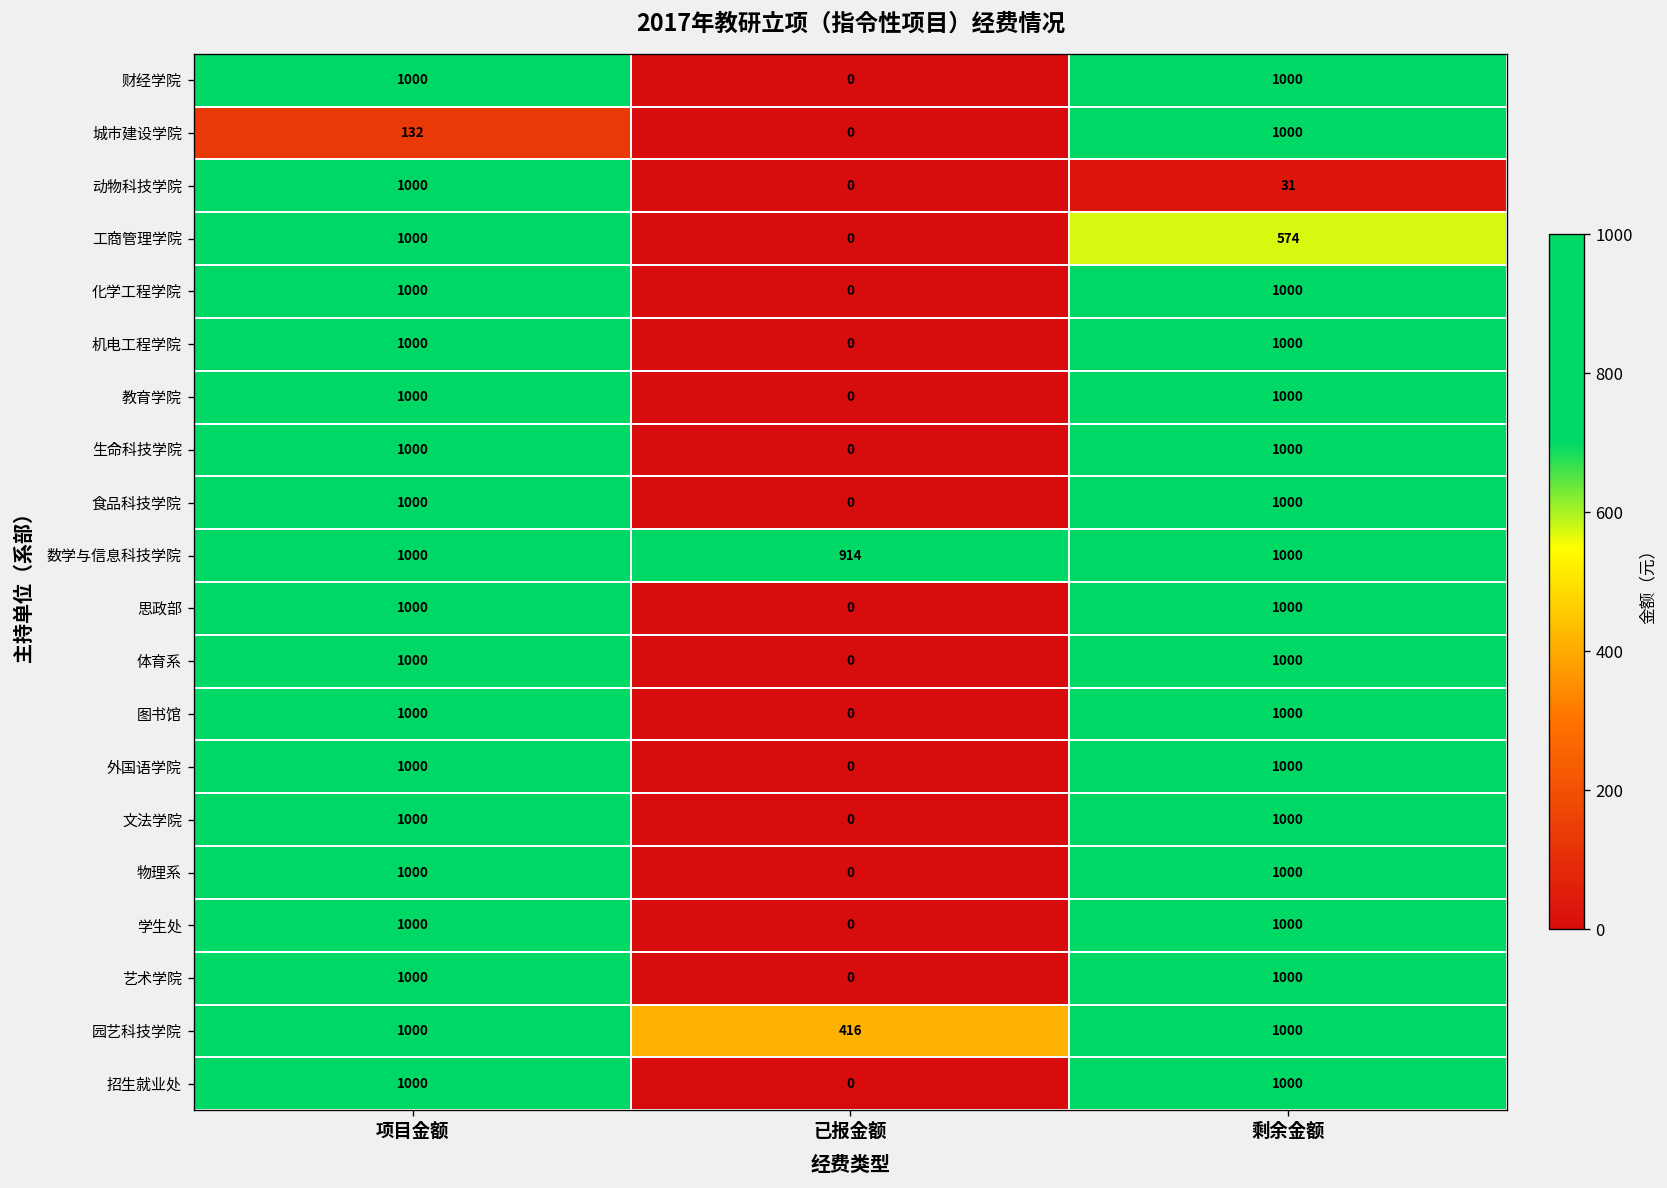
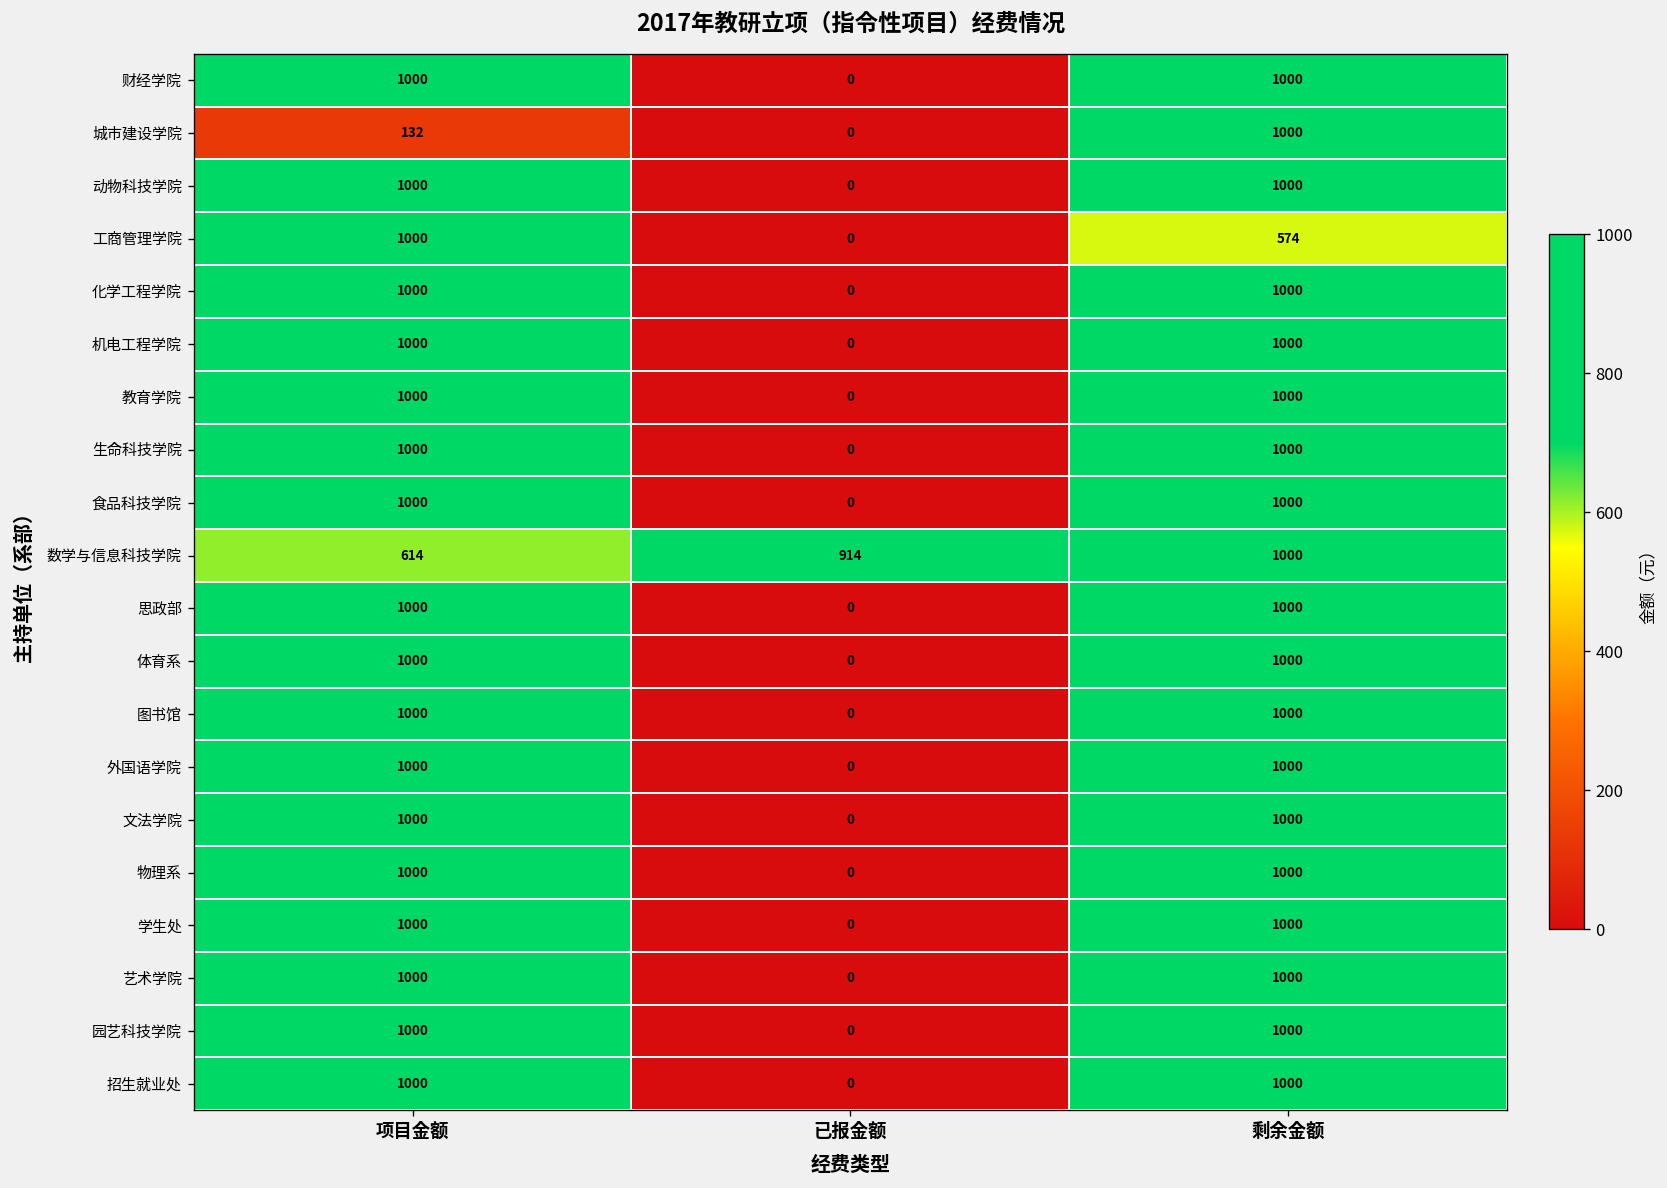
  {
    "财经学院": {
      "项目金额": 1000,
      "已报金额": 0,
      "剩余金额": 1000
    },
    "城市建设学院": {
      "项目金额": 132,
      "已报金额": 0,
      "剩余金额": 1000
    },
    "动物科技学院": {
      "项目金额": 1000,
      "已报金额": 0,
-     "剩余金额": 31
+     "剩余金额": 1000
    },
    "工商管理学院": {
      "项目金额": 1000,
      "已报金额": 0,
      "剩余金额": 574
    },
    "化学工程学院": {
      "项目金额": 1000,
      "已报金额": 0,
      "剩余金额": 1000
    },
    "机电工程学院": {
      "项目金额": 1000,
      "已报金额": 0,
      "剩余金额": 1000
    },
    "教育学院": {
      "项目金额": 1000,
      "已报金额": 0,
      "剩余金额": 1000
    },
    "生命科技学院": {
      "项目金额": 1000,
      "已报金额": 0,
      "剩余金额": 1000
    },
    "食品科技学院": {
      "项目金额": 1000,
      "已报金额": 0,
      "剩余金额": 1000
    },
    "数学与信息科技学院": {
-     "项目金额": 1000,
+     "项目金额": 614,
      "已报金额": 914,
      "剩余金额": 1000
    },
    "思政部": {
      "项目金额": 1000,
      "已报金额": 0,
      "剩余金额": 1000
    },
    "体育系": {
      "项目金额": 1000,
      "已报金额": 0,
      "剩余金额": 1000
    },
    "图书馆": {
      "项目金额": 1000,
      "已报金额": 0,
      "剩余金额": 1000
    },
    "外国语学院": {
      "项目金额": 1000,
      "已报金额": 0,
      "剩余金额": 1000
    },
    "文法学院": {
      "项目金额": 1000,
      "已报金额": 0,
      "剩余金额": 1000
    },
    "物理系": {
      "项目金额": 1000,
      "已报金额": 0,
      "剩余金额": 1000
    },
    "学生处": {
      "项目金额": 1000,
      "已报金额": 0,
      "剩余金额": 1000
    },
    "艺术学院": {
      "项目金额": 1000,
      "已报金额": 0,
      "剩余金额": 1000
    },
    "园艺科技学院": {
      "项目金额": 1000,
-     "已报金额": 416,
+     "已报金额": 0,
      "剩余金额": 1000
    },
    "招生就业处": {
      "项目金额": 1000,
      "已报金额": 0,
      "剩余金额": 1000
    }
  }
